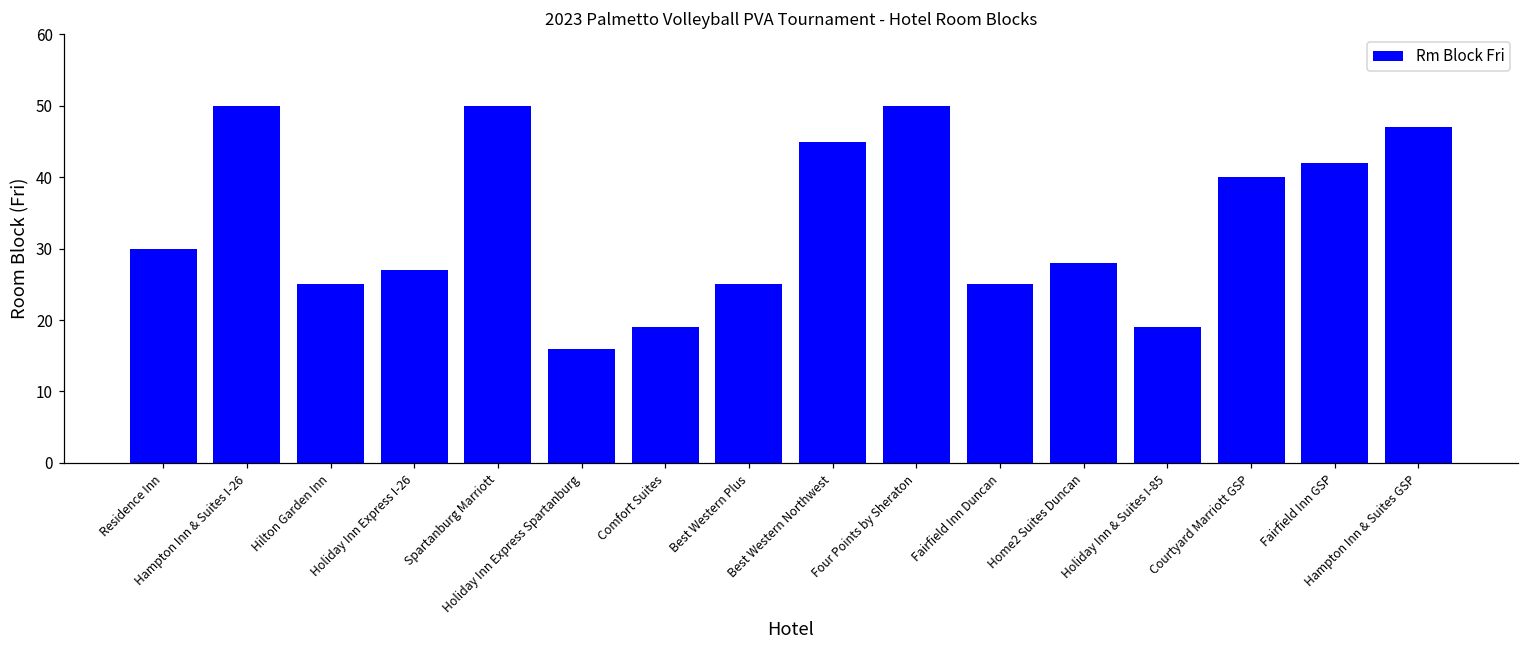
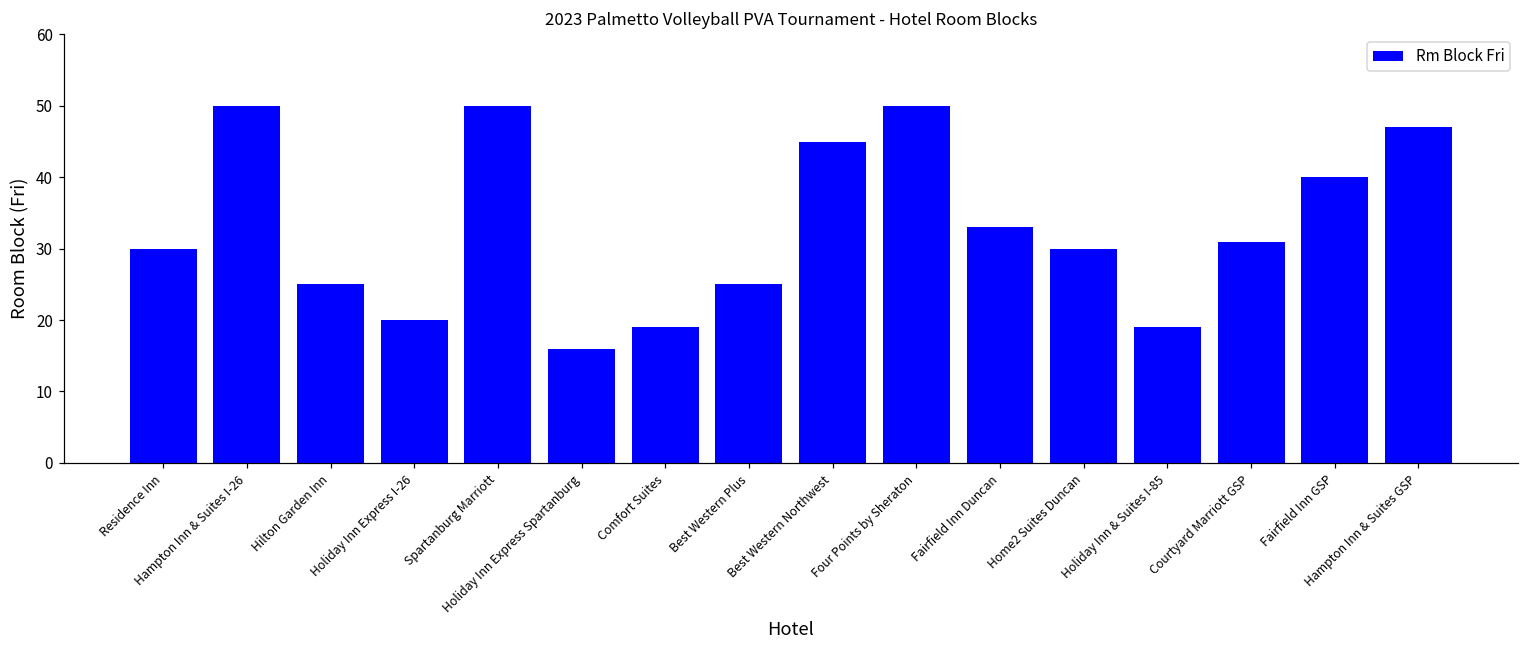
  {
    "Residence Inn": 30,
    "Hampton Inn & Suites I-26": 50,
    "Hilton Garden Inn": 25,
-   "Holiday Inn Express I-26": 27,
+   "Holiday Inn Express I-26": 20,
    "Spartanburg Marriott": 50,
    "Holiday Inn Express Spartanburg": 16,
    "Comfort Suites": 19,
    "Best Western Plus": 25,
    "Best Western Northwest": 45,
    "Four Points by Sheraton": 50,
-   "Fairfield Inn Duncan": 25,
-   "Home2 Suites Duncan": 28,
+   "Fairfield Inn Duncan": 33,
+   "Home2 Suites Duncan": 30,
    "Holiday Inn & Suites I-85": 19,
-   "Courtyard Marriott GSP": 40,
-   "Fairfield Inn GSP": 42,
+   "Courtyard Marriott GSP": 31,
+   "Fairfield Inn GSP": 40,
    "Hampton Inn & Suites GSP": 47
  }
